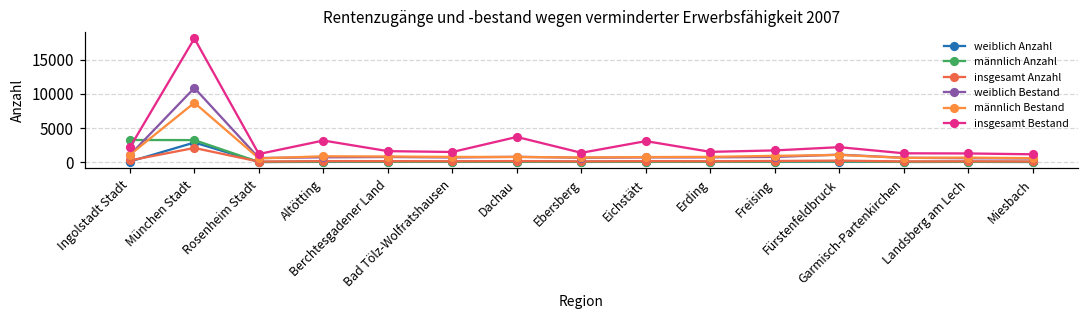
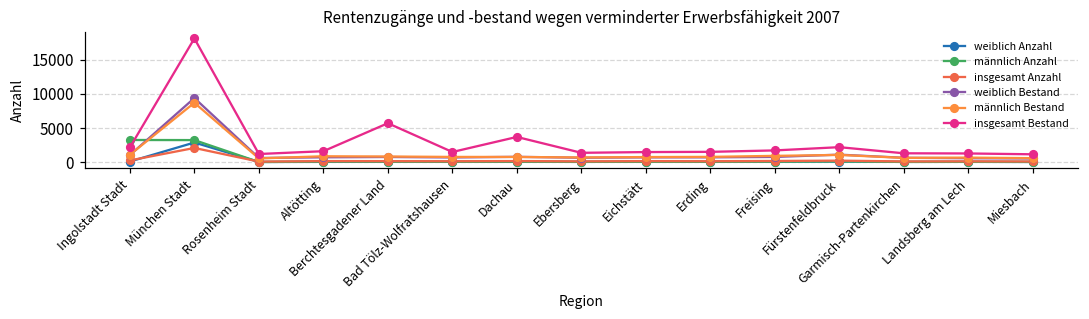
  {
    "männlich Anzahl": {
      "Ingolstadt Stadt": 3000
    },
    "weiblich Bestand": {
-     "München Stadt": 11000
+     "München Stadt": 9000
    },
    "insgesamt Bestand": {
      "Ingolstadt Stadt": 2000,
      "München Stadt": 18000,
      "Rosenheim Stadt": 1000,
-     "Altötting": 3000,
-     "Berchtesgadener Land": 2000,
+     "Altötting": 2000,
+     "Berchtesgadener Land": 6000,
      "Bad Tölz-Wolfratshausen": 2000,
      "Dachau": 4000,
      "Ebersberg": 1000,
-     "Eichstätt": 3000,
+     "Eichstätt": 2000,
      "Erding": 2000,
      "Freising": 2000,
      "Fürstenfeldbruck": 2000,
      "Garmisch-Partenkirchen": 1000,
      "Landsberg am Lech": 1000,
      "Miesbach": 1000
    }
  }
